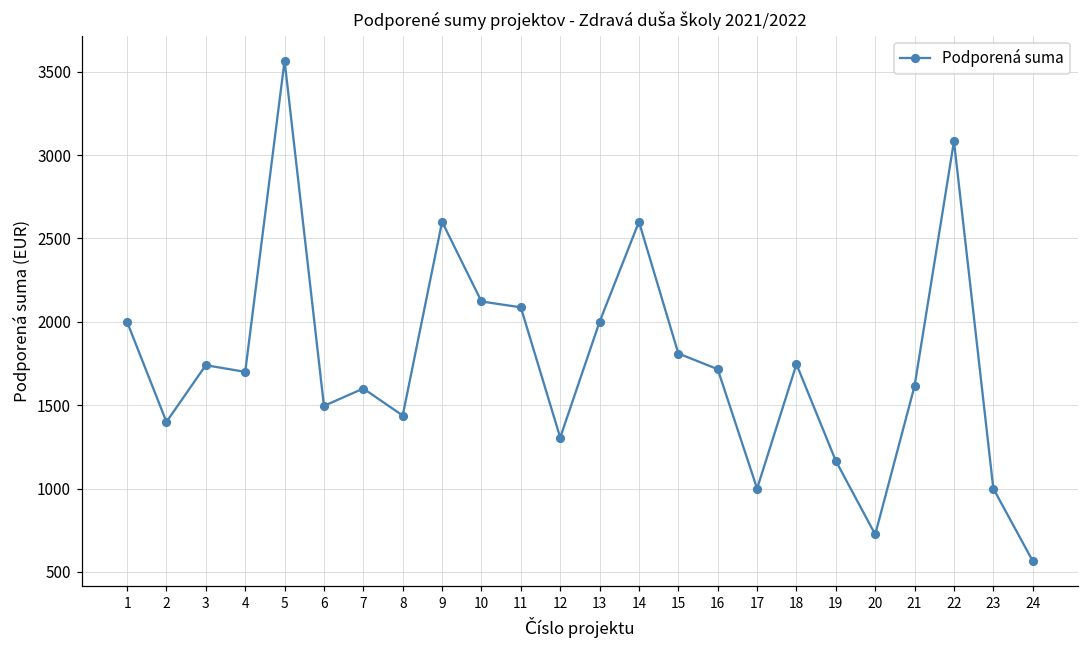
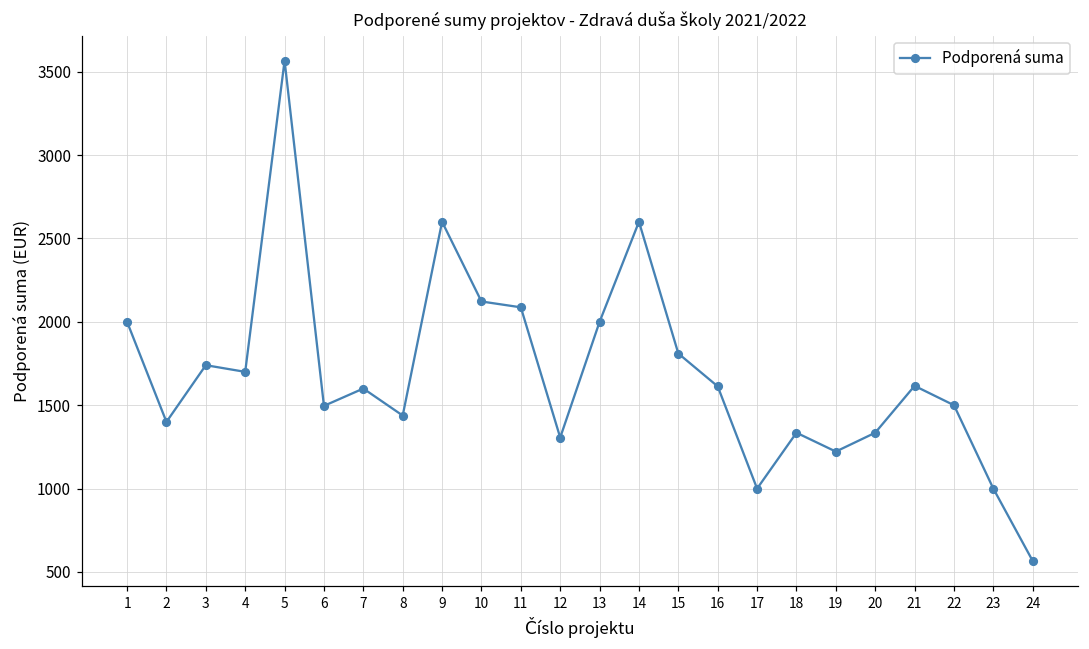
  {
    "1": 2000,
    "2": 1400,
    "3": 1740,
    "4": 1700,
    "5": 3570,
    "6": 1500,
    "7": 1600,
    "8": 1440,
    "9": 2600,
    "10": 2120,
    "11": 2090,
    "12": 1310,
    "13": 2000,
    "14": 2600,
    "15": 1810,
-   "16": 1720,
+   "16": 1610,
    "17": 1000,
-   "18": 1750,
-   "19": 1170,
-   "20": 730,
+   "18": 1340,
+   "19": 1220,
+   "20": 1340,
    "21": 1620,
-   "22": 3080,
+   "22": 1500,
    "23": 1000,
    "24": 570
  }
